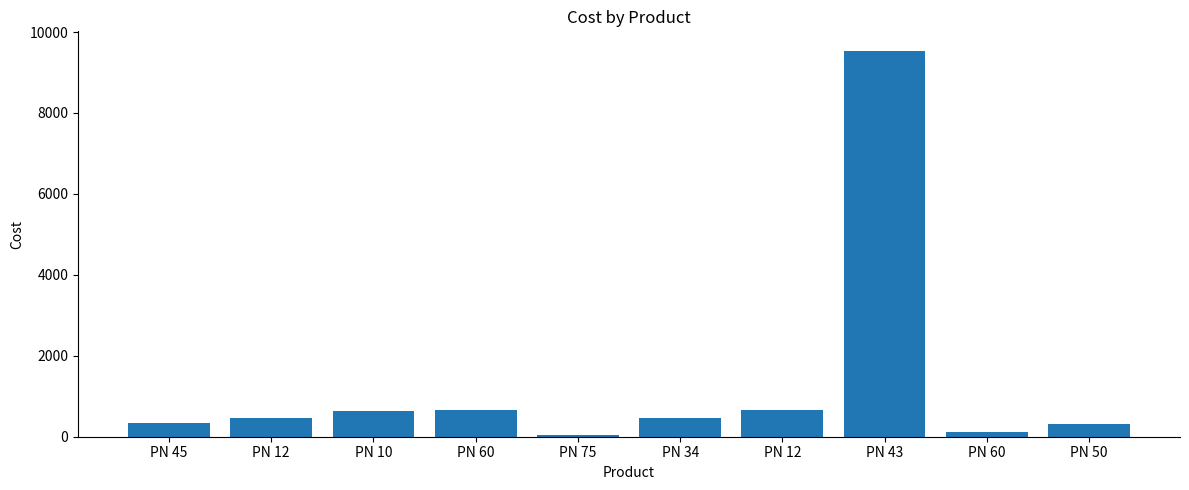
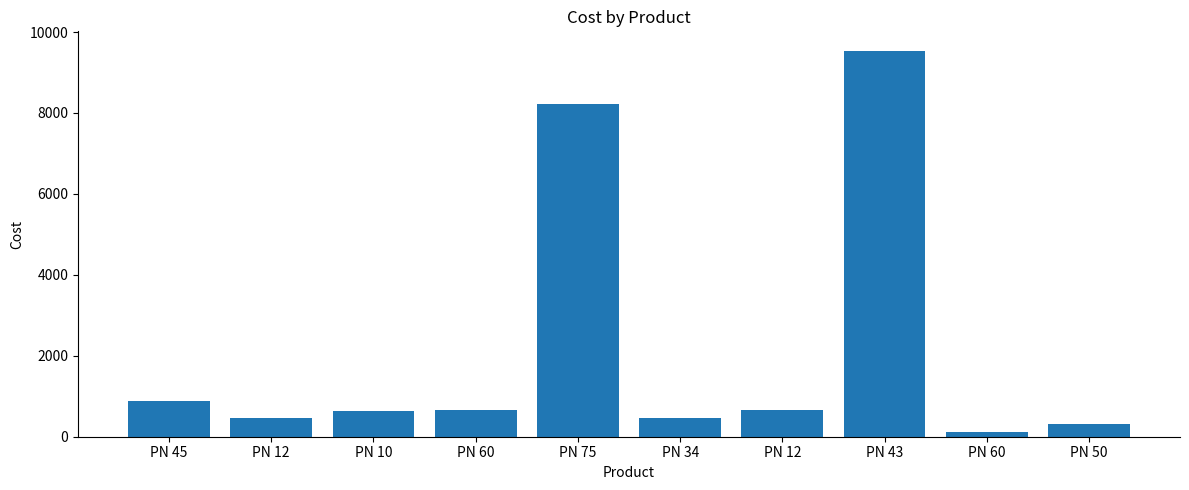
  {
-   "PN 45": 300,
+   "PN 45": 900,
    "PN 10": 600,
-   "PN 75": 0,
+   "PN 75": 8200,
    "PN 34": 500,
    "PN 43": 9500,
    "PN 50": 300
  }
